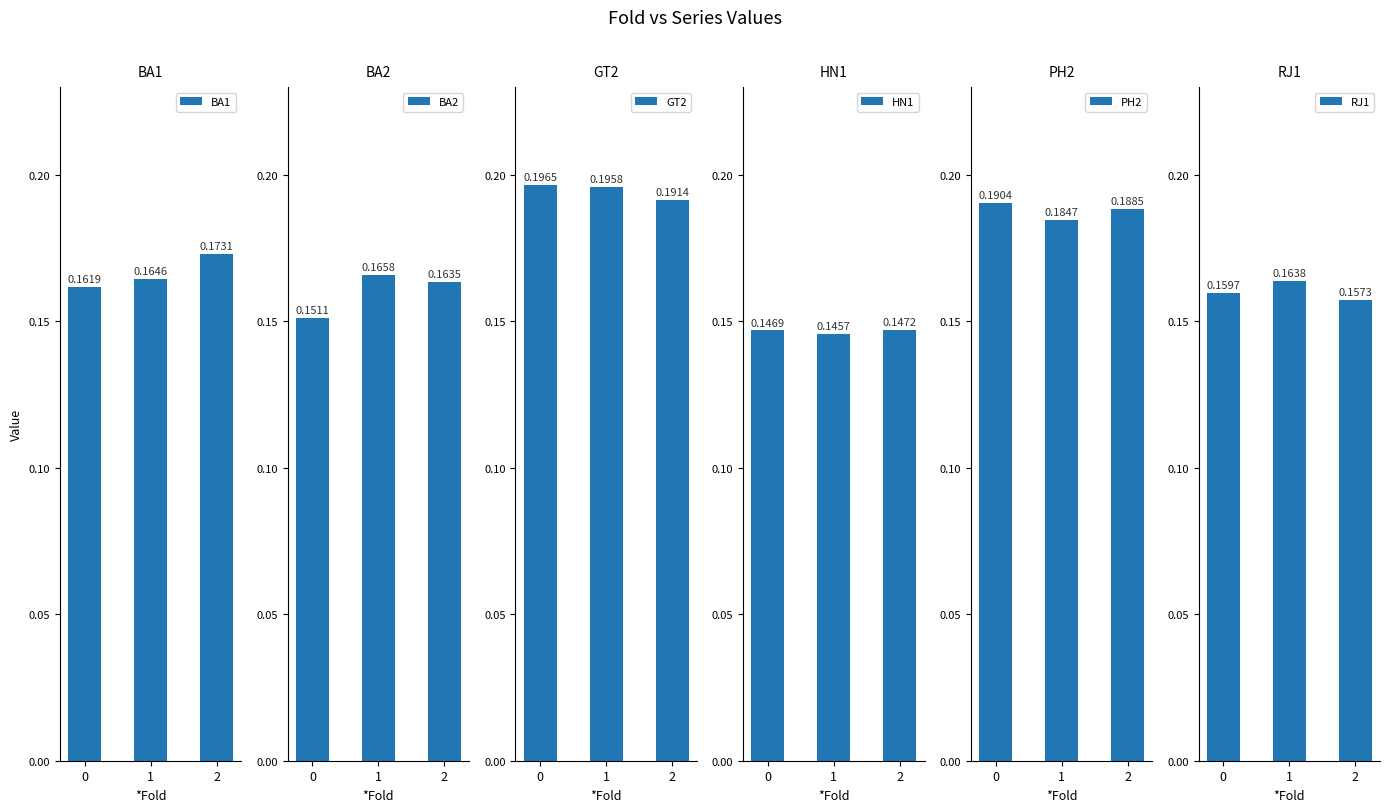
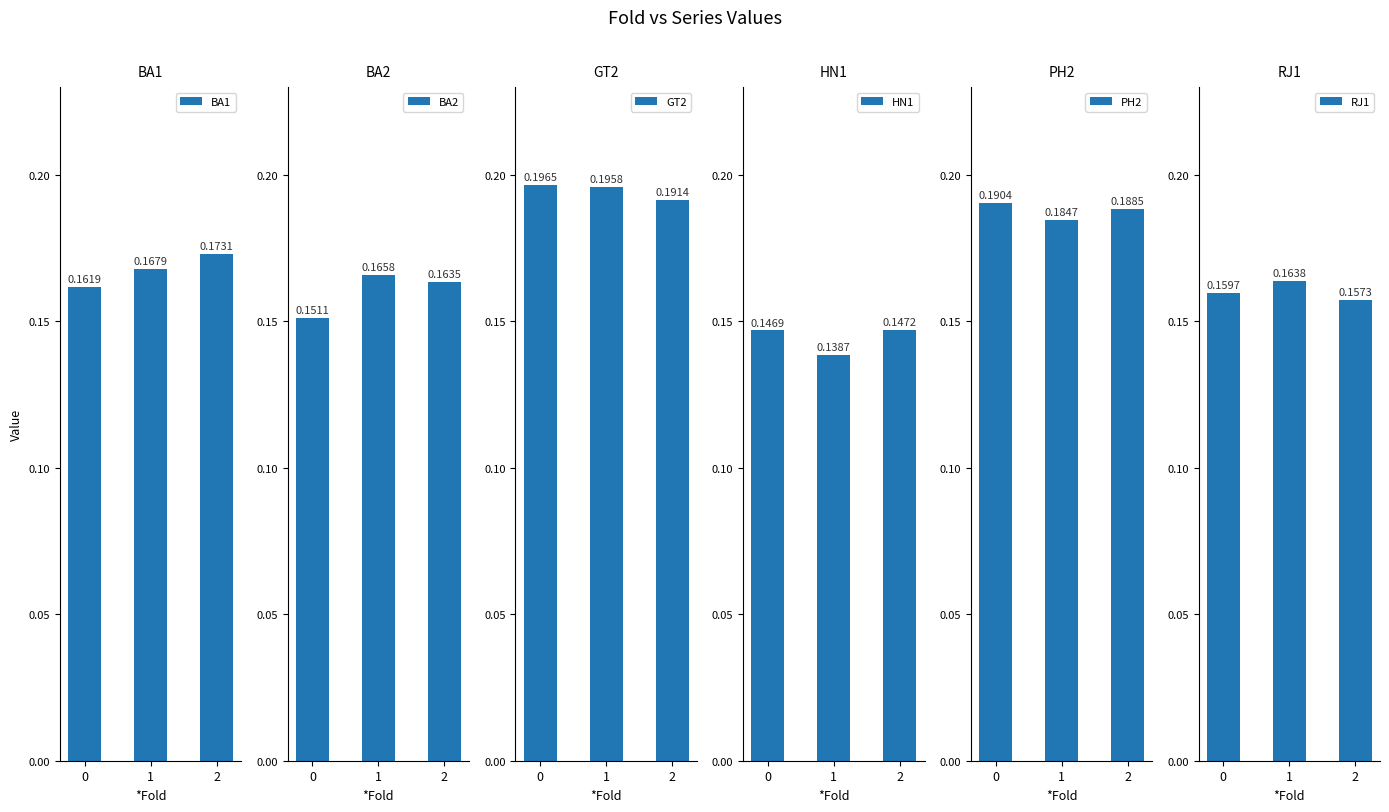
  {
    "BA1": {
      "0": 0.1619,
-     "1": 0.1646,
+     "1": 0.1679,
      "2": 0.1731
    },
    "BA2": {
      "0": 0.1511,
      "1": 0.1658,
      "2": 0.1635
    },
    "GT2": {
      "0": 0.1965,
      "1": 0.1958,
      "2": 0.1914
    },
    "HN1": {
      "0": 0.1469,
-     "1": 0.1457,
+     "1": 0.1387,
      "2": 0.1472
    },
    "PH2": {
      "0": 0.1904,
      "1": 0.1847,
      "2": 0.1885
    },
    "RJ1": {
      "0": 0.1597,
      "1": 0.1638,
      "2": 0.1573
    }
  }
